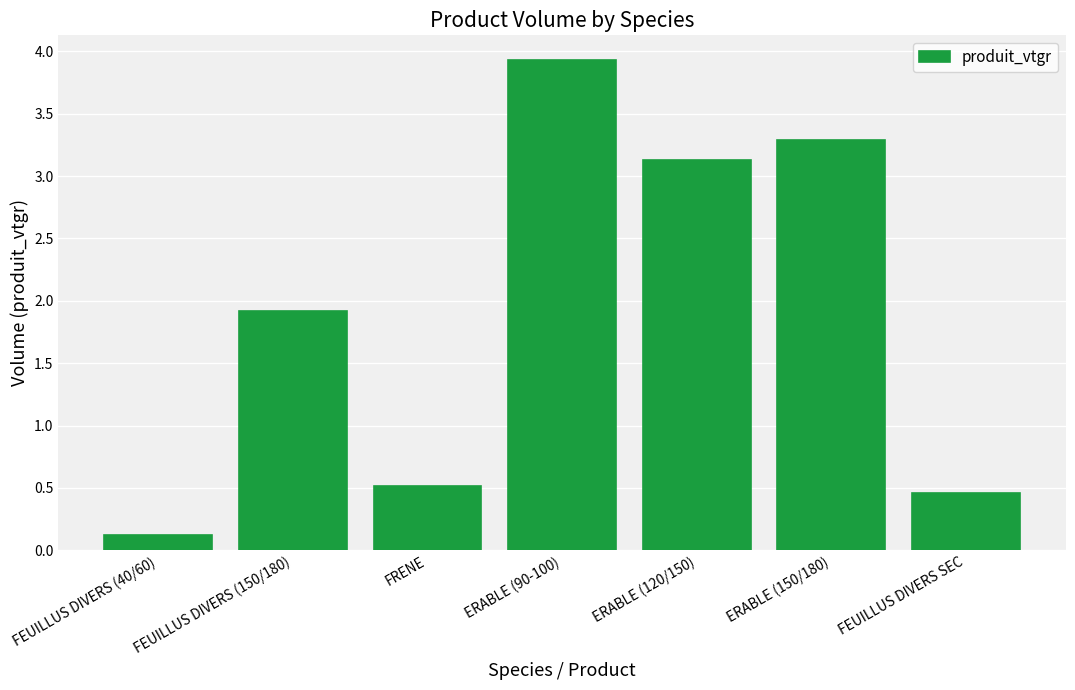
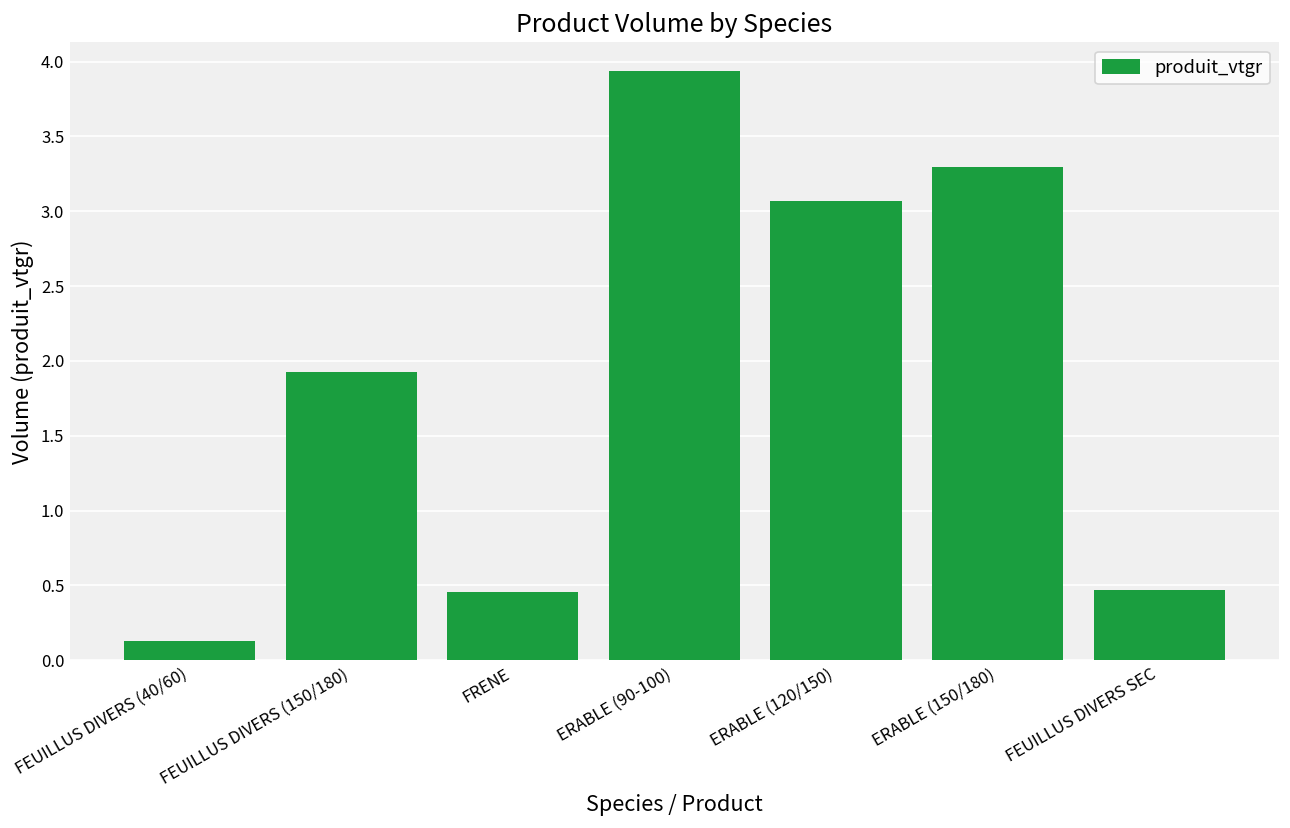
  {
    "FEUILLUS DIVERS (40/60)": 0.12,
    "FEUILLUS DIVERS (150/180)": 1.92,
-   "FRENE": 0.52,
+   "FRENE": 0.45,
    "ERABLE (90-100)": 3.93,
-   "ERABLE (120/150)": 3.13,
+   "ERABLE (120/150)": 3.06,
    "ERABLE (150/180)": 3.29,
    "FEUILLUS DIVERS SEC": 0.46
  }
